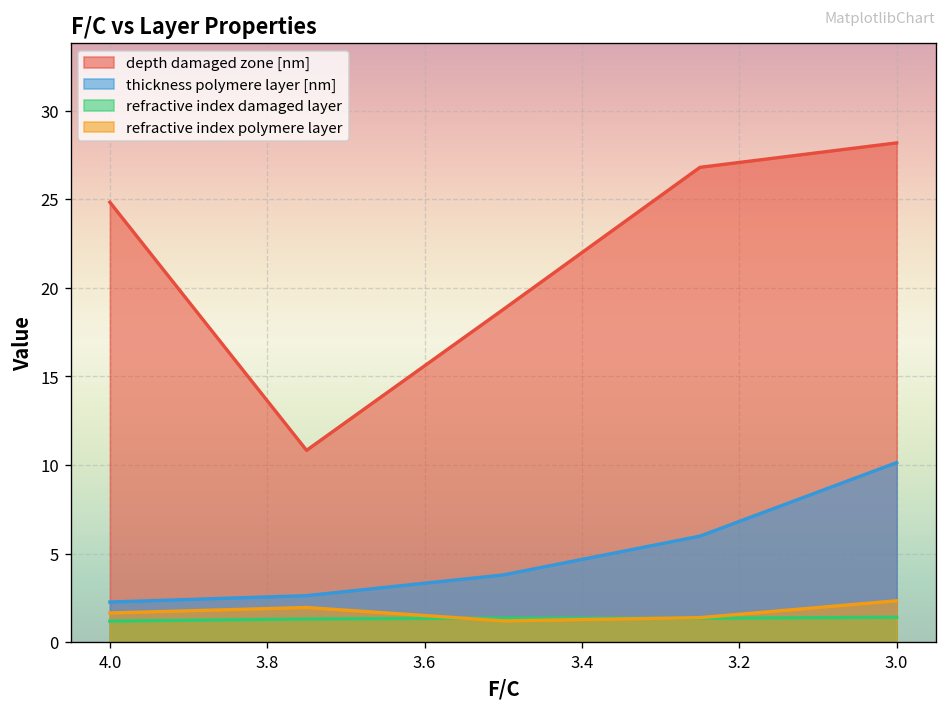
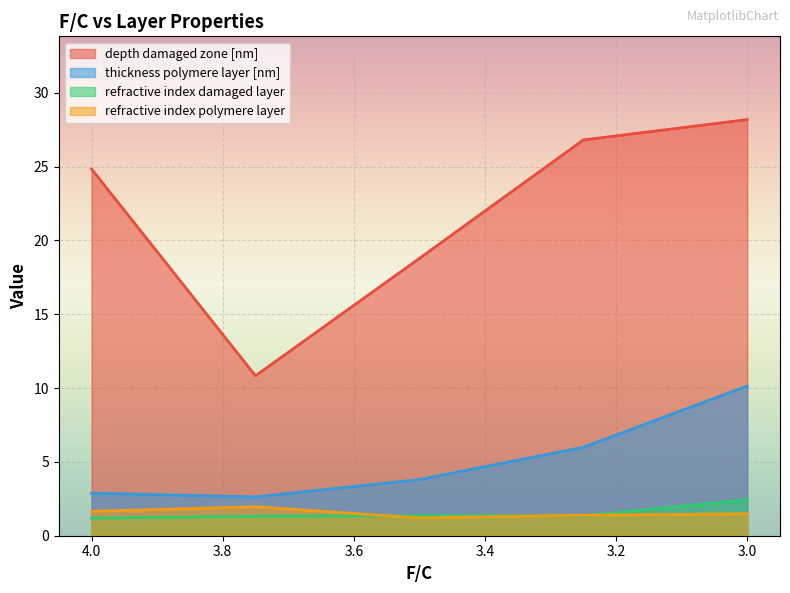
  {
    "depth damaged zone [nm]": {
      "4.0": 24.8,
      "3.0": 28.2
    },
    "thickness polymere layer [nm]": {
-     "4.0": 2.3,
+     "4.0": 2.9,
      "3.0": 10.1
    },
    "refractive index damaged layer": {
      "4.0": 1.2,
-     "3.0": 1.4
+     "3.0": 2.4
    },
    "refractive index polymere layer": {
      "4.0": 1.7,
-     "3.0": 2.3
+     "3.0": 1.5
    }
  }
